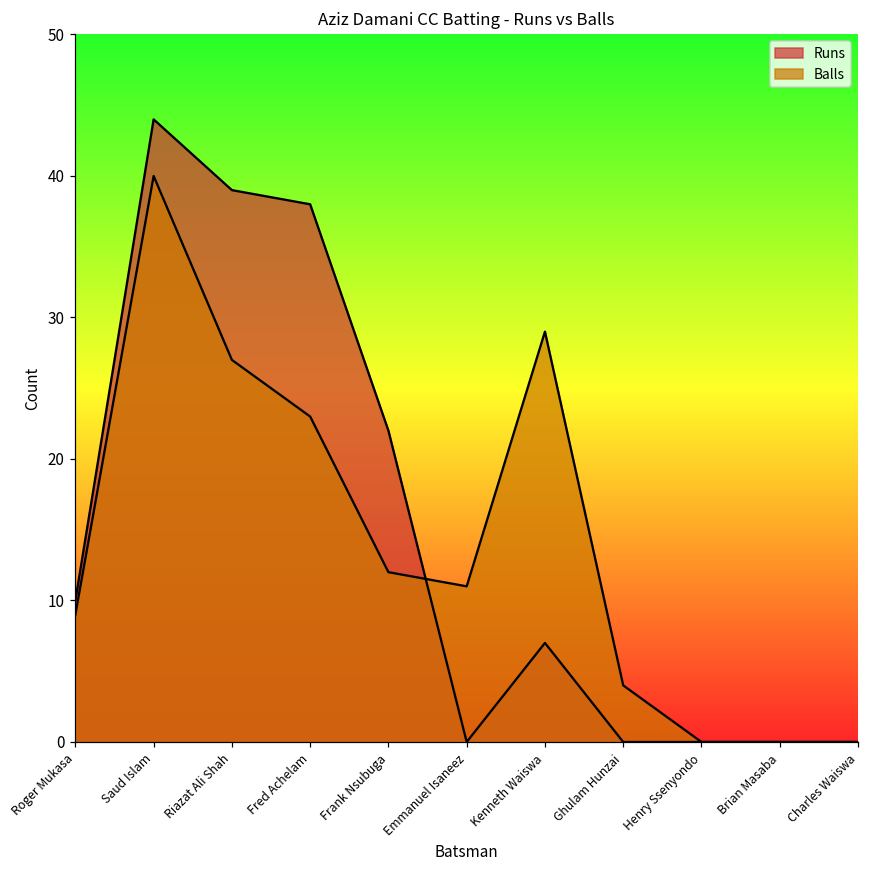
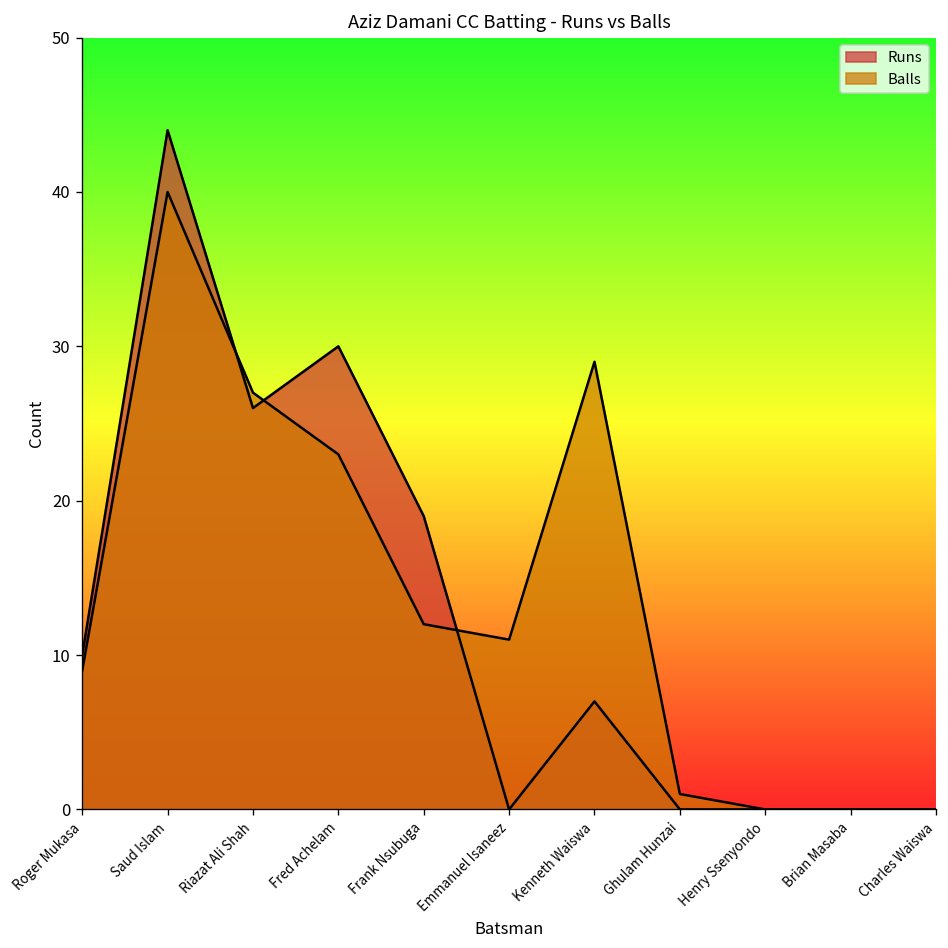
  {
    "Runs": {
      "Roger Mukasa": 10,
      "Saud Islam": 44,
-     "Riazat Ali Shah": 39,
-     "Fred Achelam": 38,
-     "Frank Nsubuga": 22,
+     "Riazat Ali Shah": 26,
+     "Fred Achelam": 30,
+     "Frank Nsubuga": 19,
      "Emmanuel Isaneez": 0,
      "Kenneth Waiswa": 7,
      "Ghulam Hunzai": 0
    },
    "Balls": {
      "Roger Mukasa": 9,
      "Saud Islam": 40,
      "Riazat Ali Shah": 27,
      "Fred Achelam": 23,
      "Frank Nsubuga": 12,
      "Emmanuel Isaneez": 11,
      "Kenneth Waiswa": 29,
-     "Ghulam Hunzai": 4
+     "Ghulam Hunzai": 1
    }
  }
